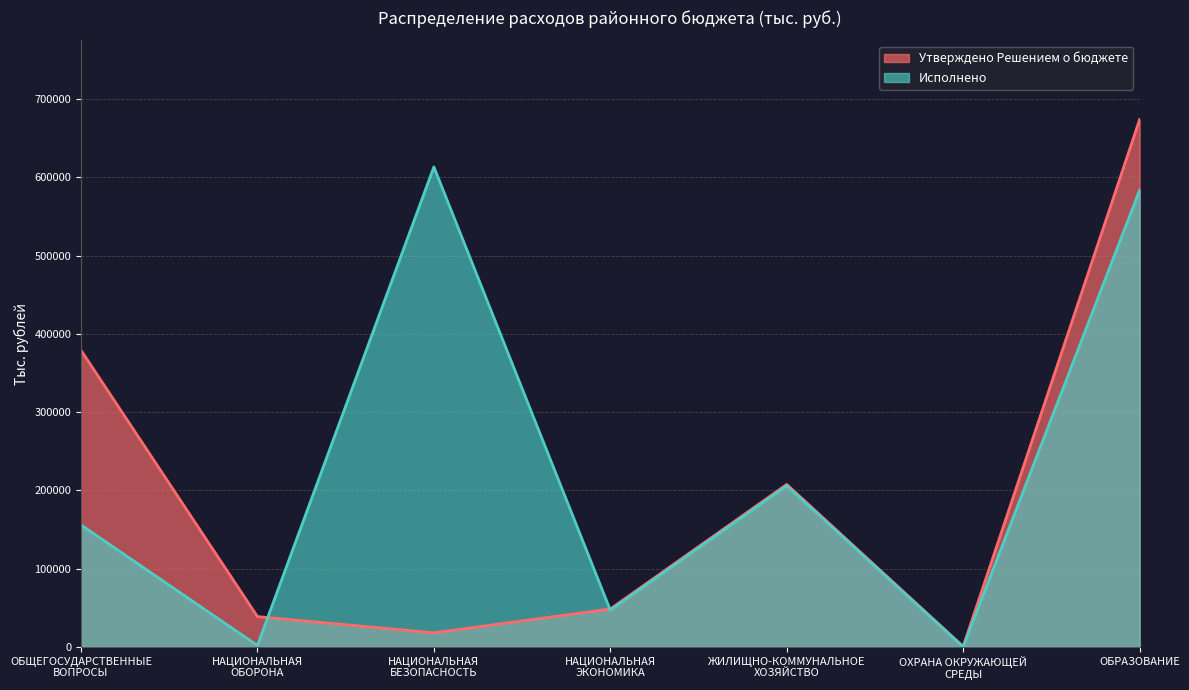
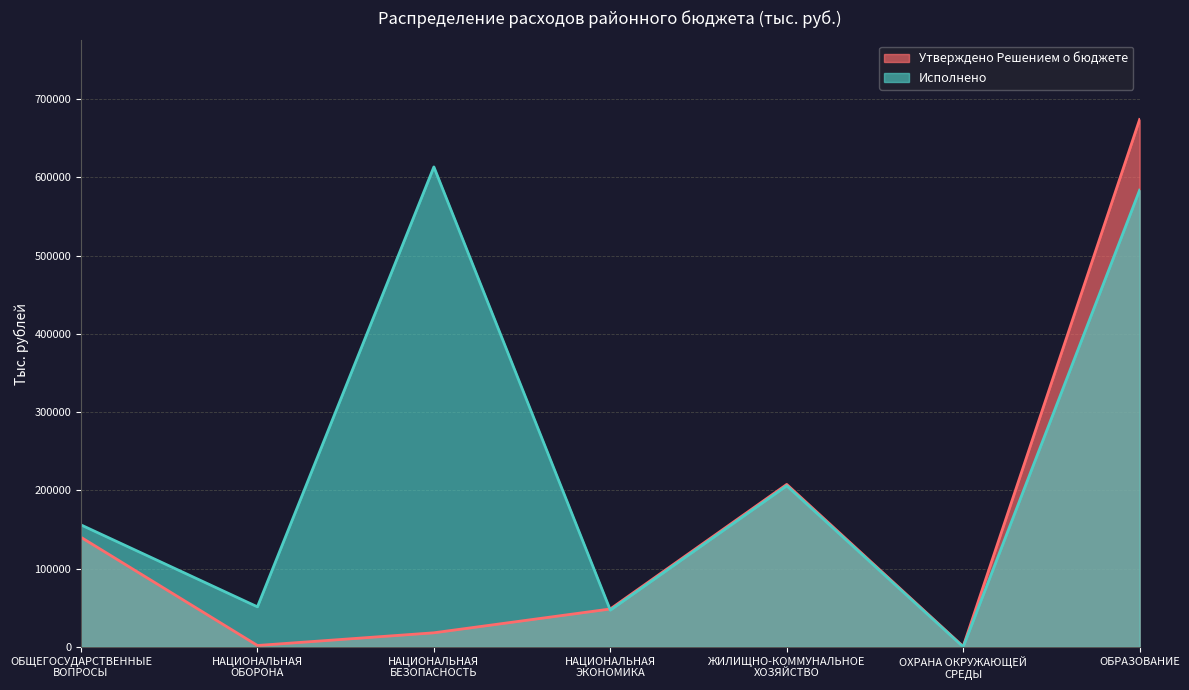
  {
    "Утверждено Решением о бюджете": {
-     "ОБЩЕГОСУДАРСТВЕННЫЕ ВОПРОСЫ": 380000,
-     "НАЦИОНАЛЬНАЯ ОБОРОНА": 40000,
+     "ОБЩЕГОСУДАРСТВЕННЫЕ ВОПРОСЫ": 140000,
+     "НАЦИОНАЛЬНАЯ ОБОРОНА": 0,
      "НАЦИОНАЛЬНАЯ БЕЗОПАСНОСТЬ": 20000,
      "ОБРАЗОВАНИЕ": 670000
    },
    "Исполнено": {
      "ОБЩЕГОСУДАРСТВЕННЫЕ ВОПРОСЫ": 160000,
-     "НАЦИОНАЛЬНАЯ ОБОРОНА": 0,
+     "НАЦИОНАЛЬНАЯ ОБОРОНА": 50000,
      "НАЦИОНАЛЬНАЯ БЕЗОПАСНОСТЬ": 610000,
      "ОБРАЗОВАНИЕ": 580000
    }
  }
